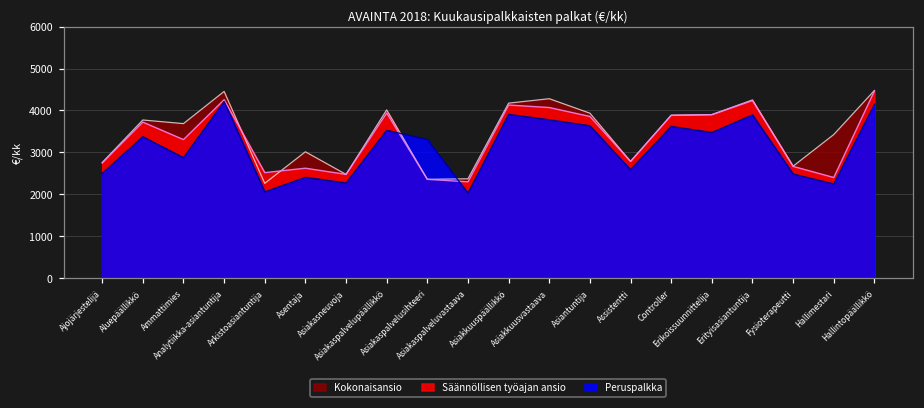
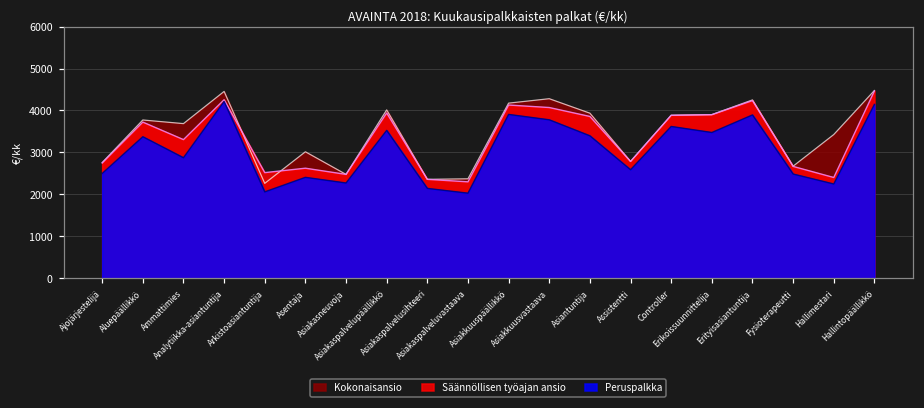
  {
    "Kokonaisansio": {
      "Ammattimies": 3700,
      "Analytiikka-asiantuntija": 4500,
      "Arkistoasiantuntija": 2300,
      "Asentaja": 3000,
      "Asiakaspalvelupäällikkö": 4000,
      "Asiakaspalveluvastaava": 2400,
      "Asiakkuusvastaava": 4300,
      "Asiantuntija": 3900,
      "Hallimestari": 3400
    },
    "Säännöllisen työajan ansio": {
      "Ammattimies": 3300,
      "Arkistoasiantuntija": 2500,
      "Asentaja": 2600,
      "Asiakaspalvelupäällikkö": 3900,
      "Asiakaspalveluvastaava": 2300,
      "Asiakkuusvastaava": 4100,
      "Asiantuntija": 3900,
      "Hallimestari": 2400
    },
    "Peruspalkka": {
      "Ajojärjestelijä": 2500,
      "Aluepäällikkö": 3400,
      "Ammattimies": 2900,
      "Arkistoasiantuntija": 2100,
      "Asentaja": 2400,
      "Asiakasneuvoja": 2300,
      "Asiakaspalvelupäällikkö": 3500,
-     "Asiakaspalvelusihteeri": 3300,
+     "Asiakaspalvelusihteeri": 2100,
      "Asiakaspalveluvastaava": 2000,
      "Asiakkuuspäällikkö": 3900,
      "Asiakkuusvastaava": 3800,
-     "Asiantuntija": 3600,
+     "Asiantuntija": 3400,
      "Assistentti": 2600,
      "Controller": 3600,
      "Erikoissuunnittelija": 3500,
      "Erityisasiantuntija": 3900,
      "Fysioterapeutti": 2500,
      "Hallimestari": 2300,
      "Hallintopäällikkö": 4100
    }
  }
